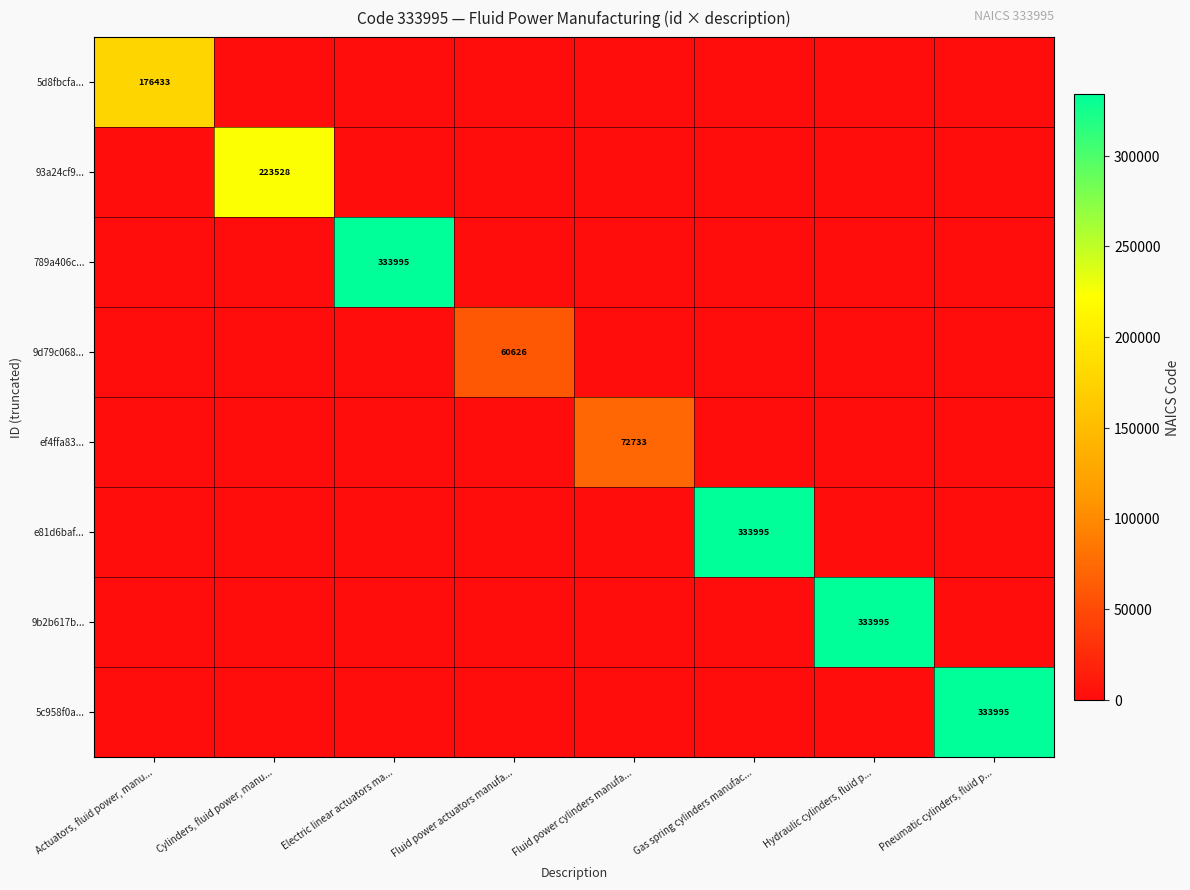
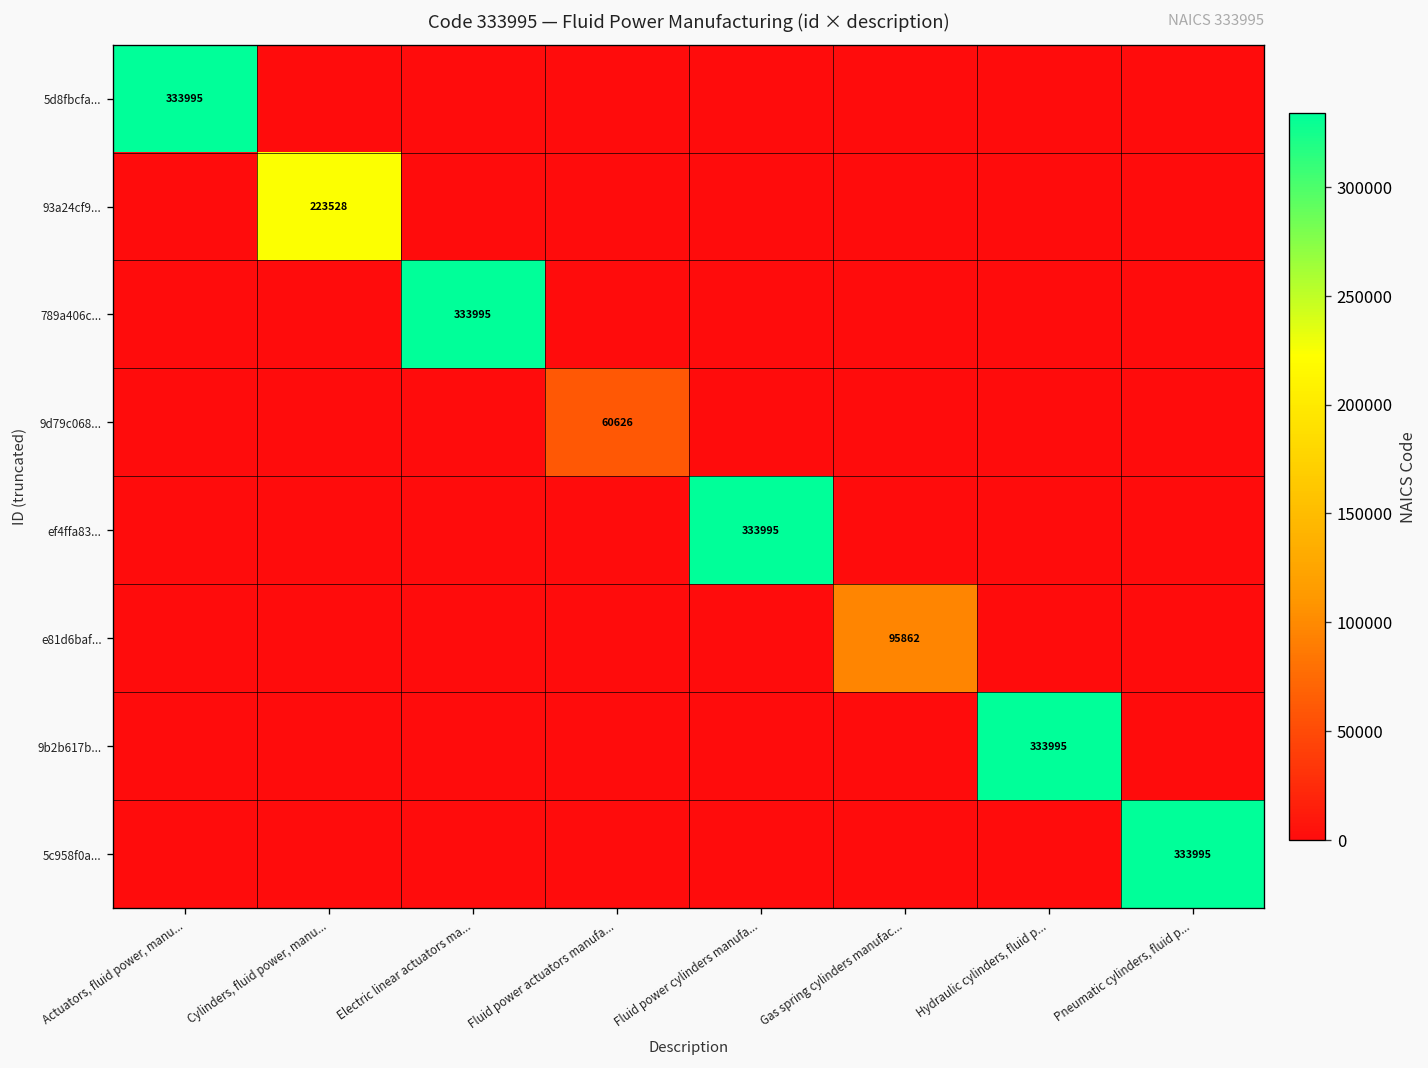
  {
    "5d8fbcfa...": {
-     "Actuators, fluid power, manu...": 176433
+     "Actuators, fluid power, manu...": 333995
    },
    "93a24cf9...": {
      "Cylinders, fluid power, manu...": 223528
    },
    "789a406c...": {
      "Electric linear actuators ma...": 333995
    },
    "9d79c068...": {
      "Fluid power actuators manufa...": 60626
    },
    "ef4ffa83...": {
-     "Fluid power cylinders manufa...": 72733
+     "Fluid power cylinders manufa...": 333995
    },
    "e81d6baf...": {
-     "Gas spring cylinders manufac...": 333995
+     "Gas spring cylinders manufac...": 95862
    },
    "9b2b617b...": {
      "Hydraulic cylinders, fluid p...": 333995
    },
    "5c958f0a...": {
      "Pneumatic cylinders, fluid p...": 333995
    }
  }
